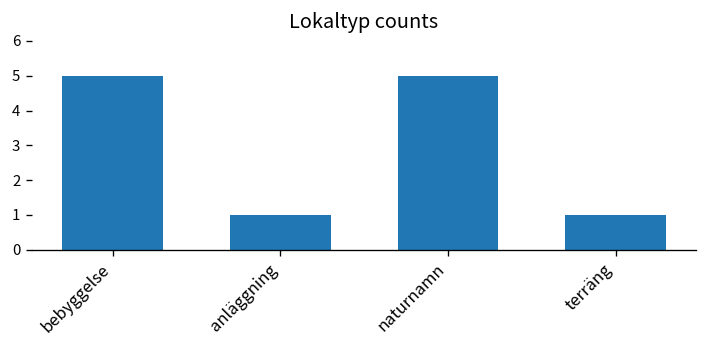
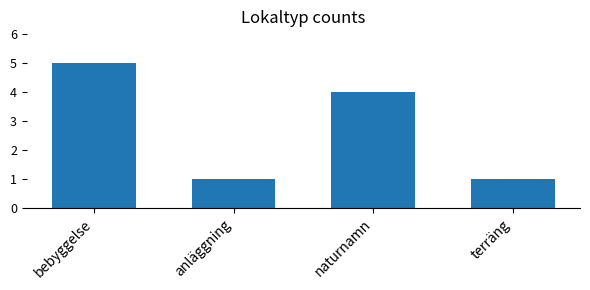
  {
    "bebyggelse": 5,
    "anläggning": 1,
-   "naturnamn": 5,
+   "naturnamn": 4,
    "terräng": 1
  }
